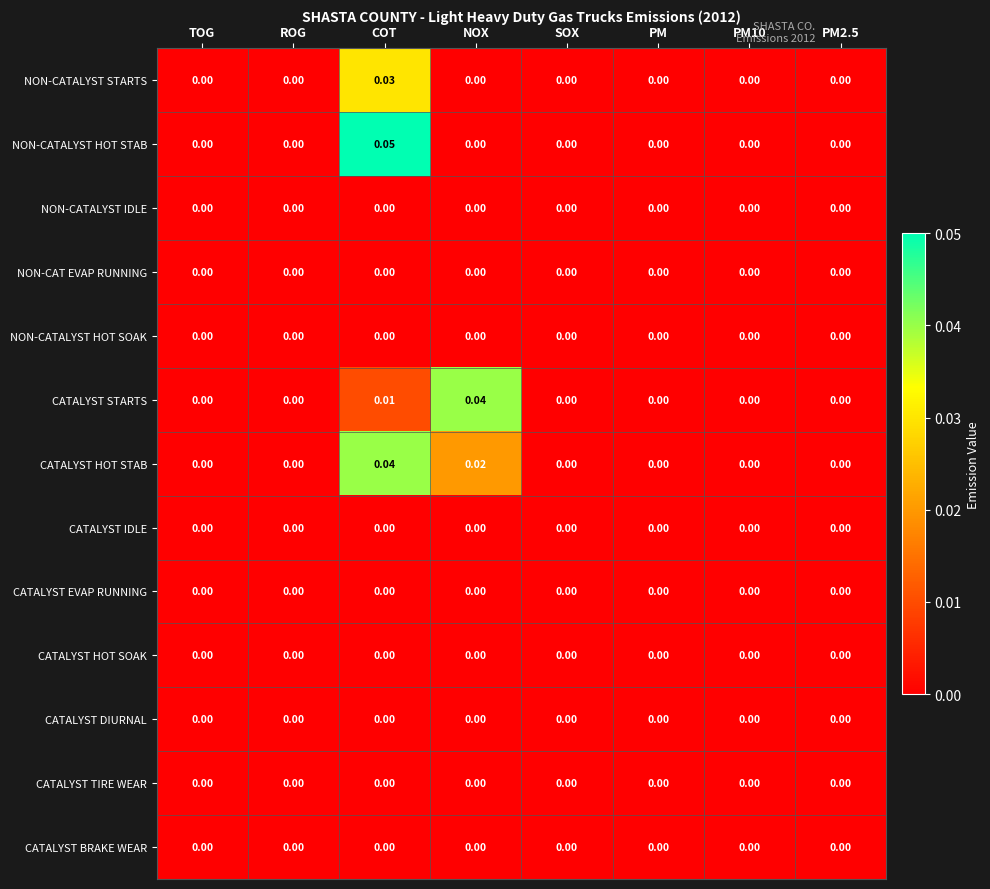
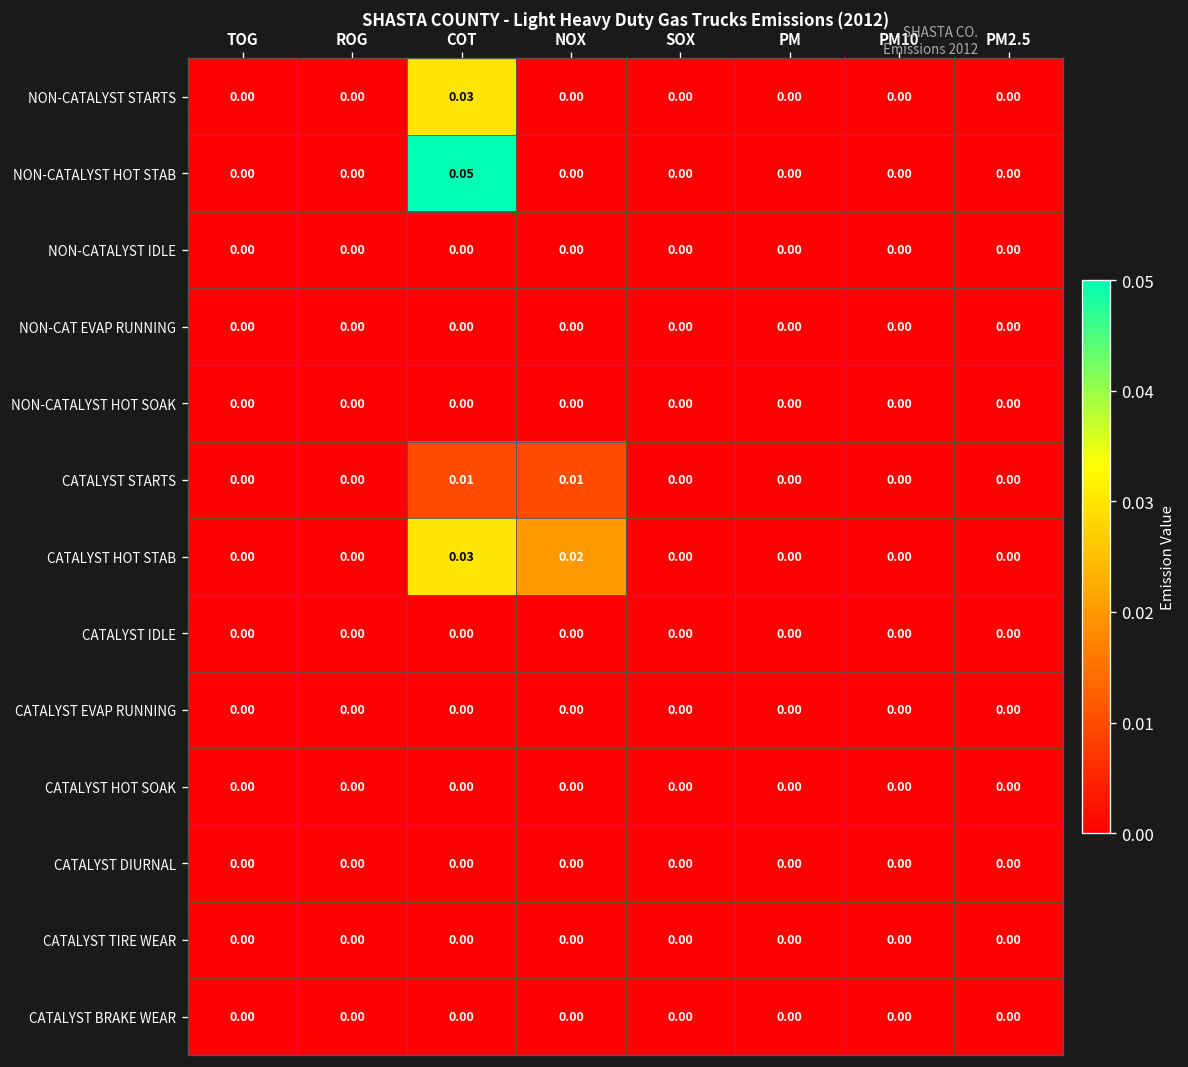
  {
    "NON-CATALYST STARTS": {
      "TOG": 0.00,
      "ROG": 0.00,
      "COT": 0.03,
      "NOX": 0.00,
      "SOX": 0.00,
      "PM": 0.00,
      "PM10": 0.00,
      "PM2.5": 0.00
    },
    "NON-CATALYST HOT STAB": {
      "TOG": 0.00,
      "ROG": 0.00,
      "COT": 0.05,
      "NOX": 0.00,
      "SOX": 0.00,
      "PM": 0.00,
      "PM10": 0.00,
      "PM2.5": 0.00
    },
    "NON-CATALYST IDLE": {
      "TOG": 0.00,
      "ROG": 0.00,
      "COT": 0.00,
      "NOX": 0.00,
      "SOX": 0.00,
      "PM": 0.00,
      "PM10": 0.00,
      "PM2.5": 0.00
    },
    "NON-CAT EVAP RUNNING": {
      "TOG": 0.00,
      "ROG": 0.00,
      "COT": 0.00,
      "NOX": 0.00,
      "SOX": 0.00,
      "PM": 0.00,
      "PM10": 0.00,
      "PM2.5": 0.00
    },
    "NON-CATALYST HOT SOAK": {
      "TOG": 0.00,
      "ROG": 0.00,
      "COT": 0.00,
      "NOX": 0.00,
      "SOX": 0.00,
      "PM": 0.00,
      "PM10": 0.00,
      "PM2.5": 0.00
    },
    "CATALYST STARTS": {
      "TOG": 0.00,
      "ROG": 0.00,
      "COT": 0.01,
-     "NOX": 0.04,
+     "NOX": 0.01,
      "SOX": 0.00,
      "PM": 0.00,
      "PM10": 0.00,
      "PM2.5": 0.00
    },
    "CATALYST HOT STAB": {
      "TOG": 0.00,
      "ROG": 0.00,
-     "COT": 0.04,
+     "COT": 0.03,
      "NOX": 0.02,
      "SOX": 0.00,
      "PM": 0.00,
      "PM10": 0.00,
      "PM2.5": 0.00
    },
    "CATALYST IDLE": {
      "TOG": 0.00,
      "ROG": 0.00,
      "COT": 0.00,
      "NOX": 0.00,
      "SOX": 0.00,
      "PM": 0.00,
      "PM10": 0.00,
      "PM2.5": 0.00
    },
    "CATALYST EVAP RUNNING": {
      "TOG": 0.00,
      "ROG": 0.00,
      "COT": 0.00,
      "NOX": 0.00,
      "SOX": 0.00,
      "PM": 0.00,
      "PM10": 0.00,
      "PM2.5": 0.00
    },
    "CATALYST HOT SOAK": {
      "TOG": 0.00,
      "ROG": 0.00,
      "COT": 0.00,
      "NOX": 0.00,
      "SOX": 0.00,
      "PM": 0.00,
      "PM10": 0.00,
      "PM2.5": 0.00
    },
    "CATALYST DIURNAL": {
      "TOG": 0.00,
      "ROG": 0.00,
      "COT": 0.00,
      "NOX": 0.00,
      "SOX": 0.00,
      "PM": 0.00,
      "PM10": 0.00,
      "PM2.5": 0.00
    },
    "CATALYST TIRE WEAR": {
      "TOG": 0.00,
      "ROG": 0.00,
      "COT": 0.00,
      "NOX": 0.00,
      "SOX": 0.00,
      "PM": 0.00,
      "PM10": 0.00,
      "PM2.5": 0.00
    },
    "CATALYST BRAKE WEAR": {
      "TOG": 0.00,
      "ROG": 0.00,
      "COT": 0.00,
      "NOX": 0.00,
      "SOX": 0.00,
      "PM": 0.00,
      "PM10": 0.00,
      "PM2.5": 0.00
    }
  }
